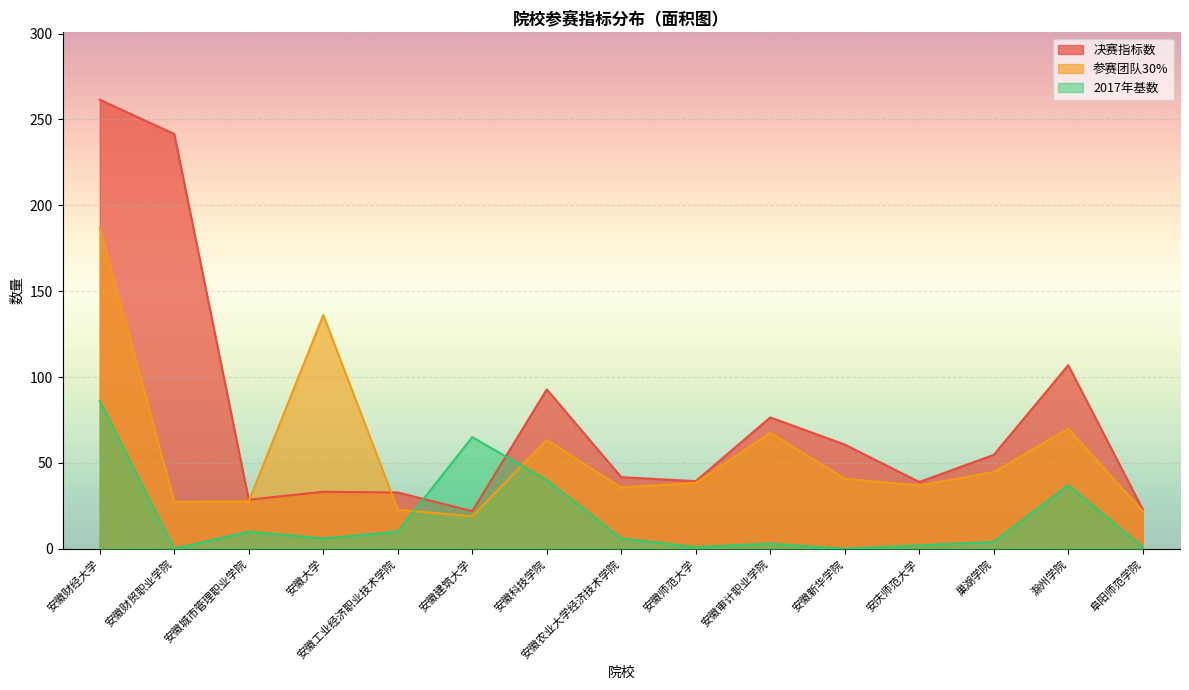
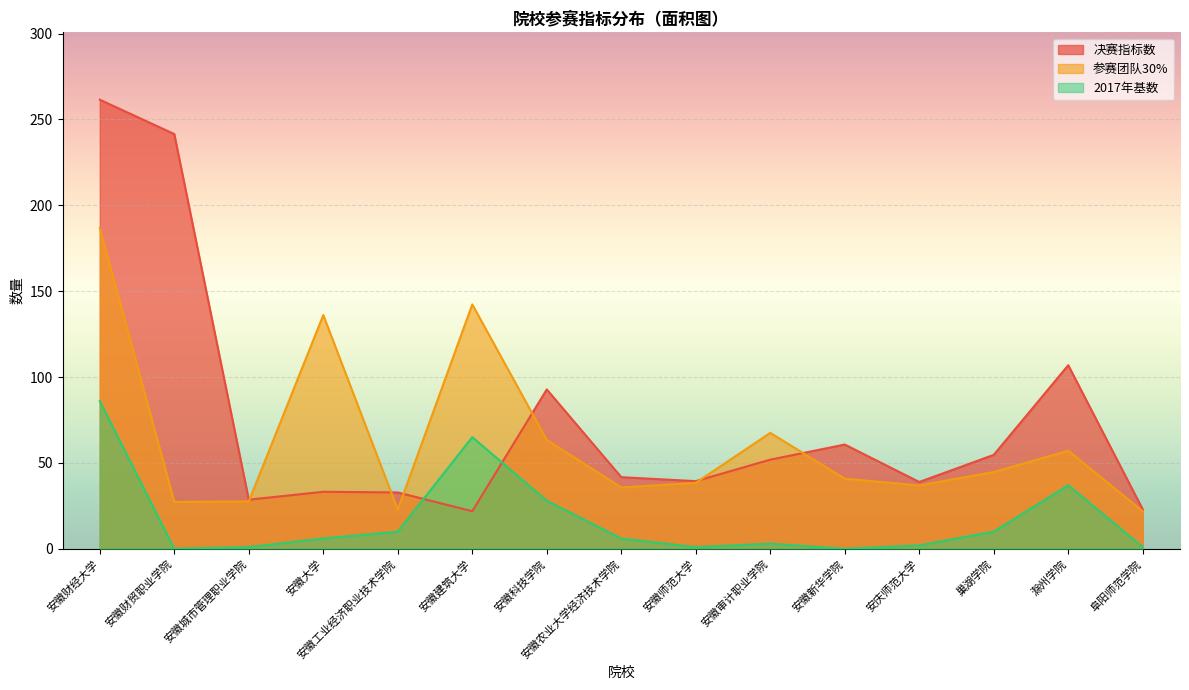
  {
    "决赛指标数": {
      "安徽财经大学": 262,
      "安徽财贸职业学院": 242,
      "安徽大学": 33,
      "安徽工业经济职业技术学院": 33,
      "安徽建筑大学": 22,
      "安徽科技学院": 93,
      "安徽农业大学经济技术学院": 42,
-     "安徽审计职业学院": 77,
+     "安徽审计职业学院": 52,
      "安徽新华学院": 61,
      "安庆师范大学": 39,
      "巢湖学院": 55,
      "滁州学院": 107
    },
    "参赛团队30%": {
      "安徽财经大学": 187,
      "安徽财贸职业学院": 27,
      "安徽大学": 136,
      "安徽工业经济职业技术学院": 23,
-     "安徽建筑大学": 19,
+     "安徽建筑大学": 142,
      "安徽科技学院": 63,
      "安徽农业大学经济技术学院": 36,
      "安徽审计职业学院": 68,
      "安徽新华学院": 41,
      "安庆师范大学": 37,
      "巢湖学院": 45,
-     "滁州学院": 70
+     "滁州学院": 57
    },
    "2017年基数": {
      "安徽财经大学": 86,
      "安徽财贸职业学院": 0,
-     "安徽城市管理职业学院": 10,
+     "安徽城市管理职业学院": 1,
      "安徽大学": 6,
      "安徽工业经济职业技术学院": 10,
      "安徽建筑大学": 65,
-     "安徽科技学院": 40,
+     "安徽科技学院": 28,
      "安徽农业大学经济技术学院": 6,
      "安徽师范大学": 1,
      "安徽审计职业学院": 3,
      "安徽新华学院": 0,
      "安庆师范大学": 2,
-     "巢湖学院": 4,
+     "巢湖学院": 10,
      "滁州学院": 37,
      "阜阳师范学院": 1
    }
  }
